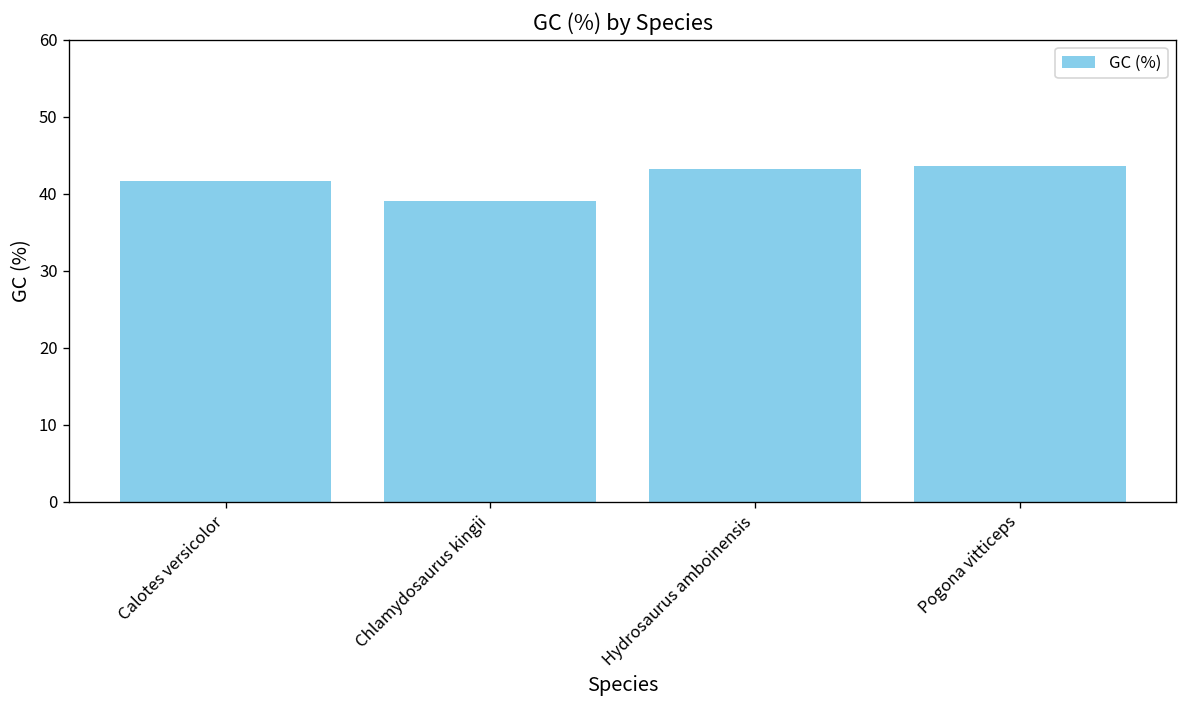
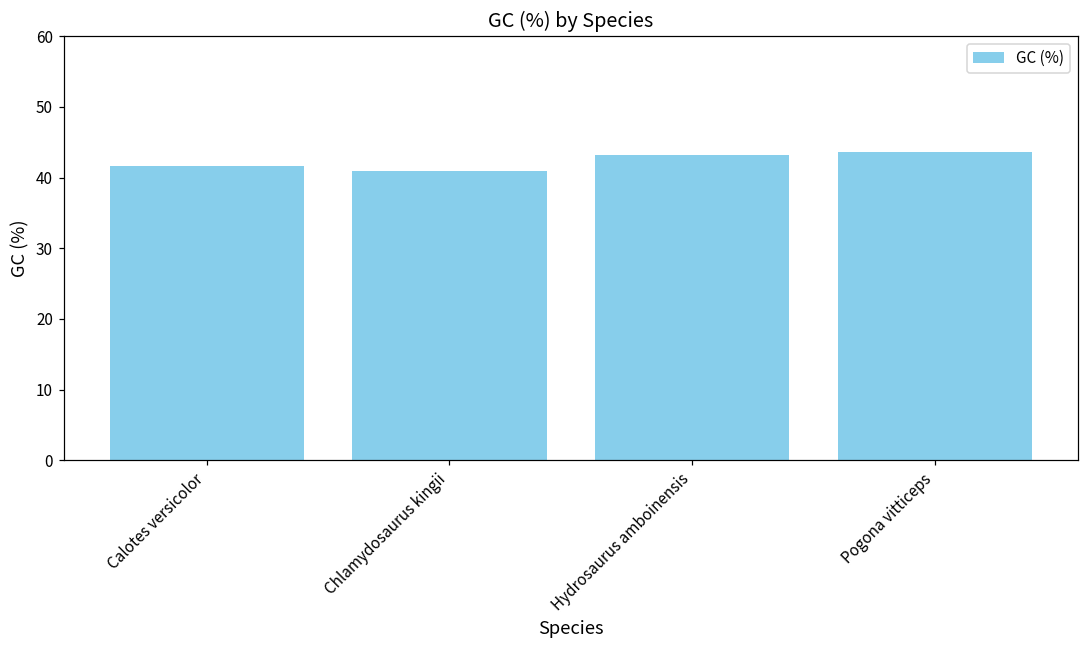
  {
    "Calotes versicolor": 42,
-   "Chlamydosaurus kingii": 39,
+   "Chlamydosaurus kingii": 41,
    "Hydrosaurus amboinensis": 43,
    "Pogona vitticeps": 44
  }
